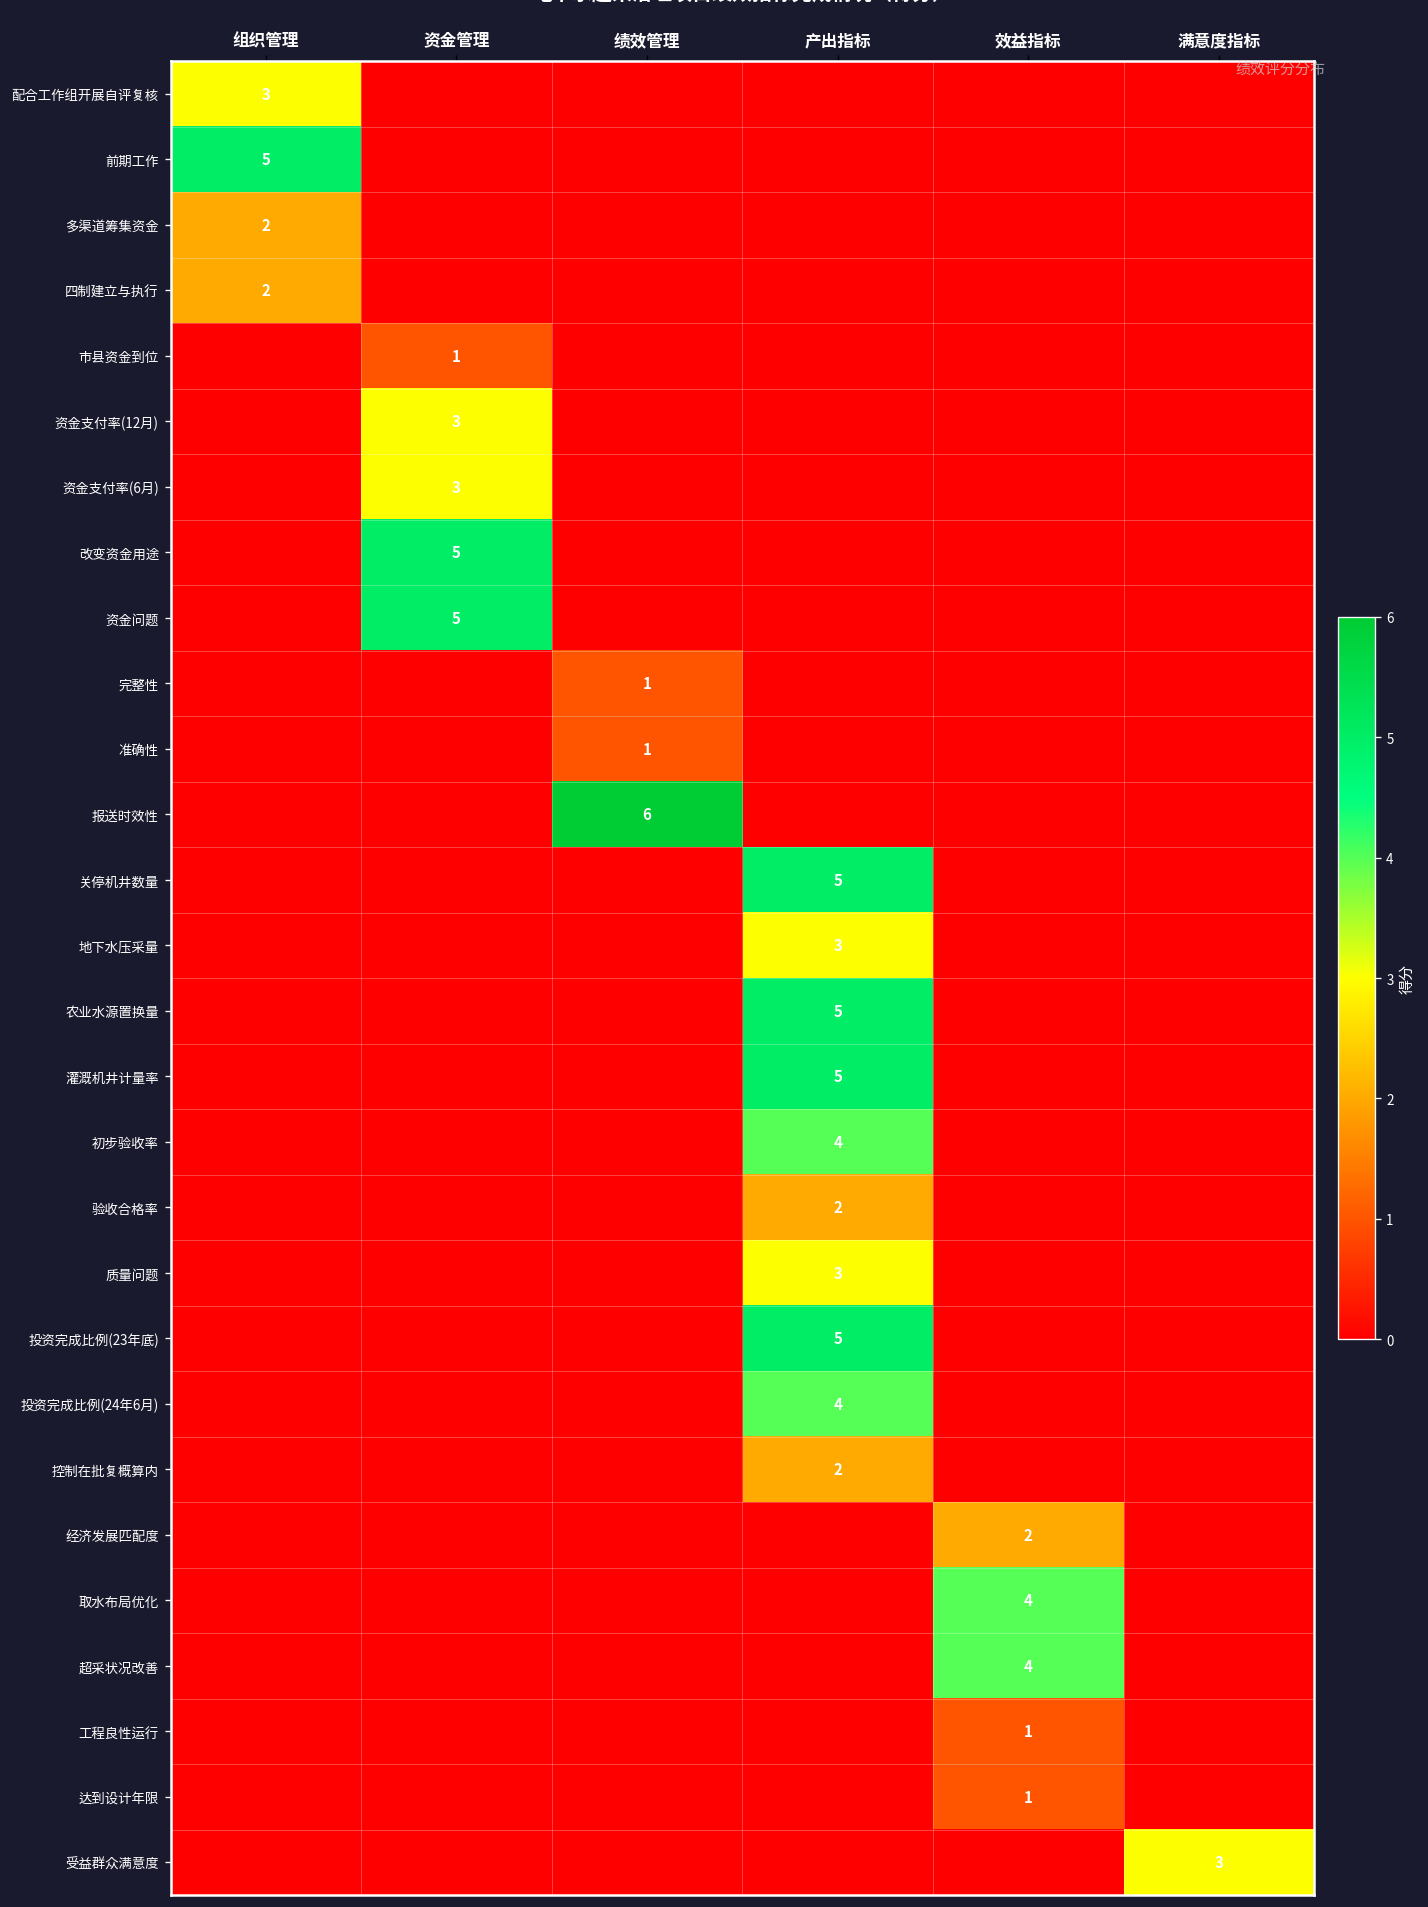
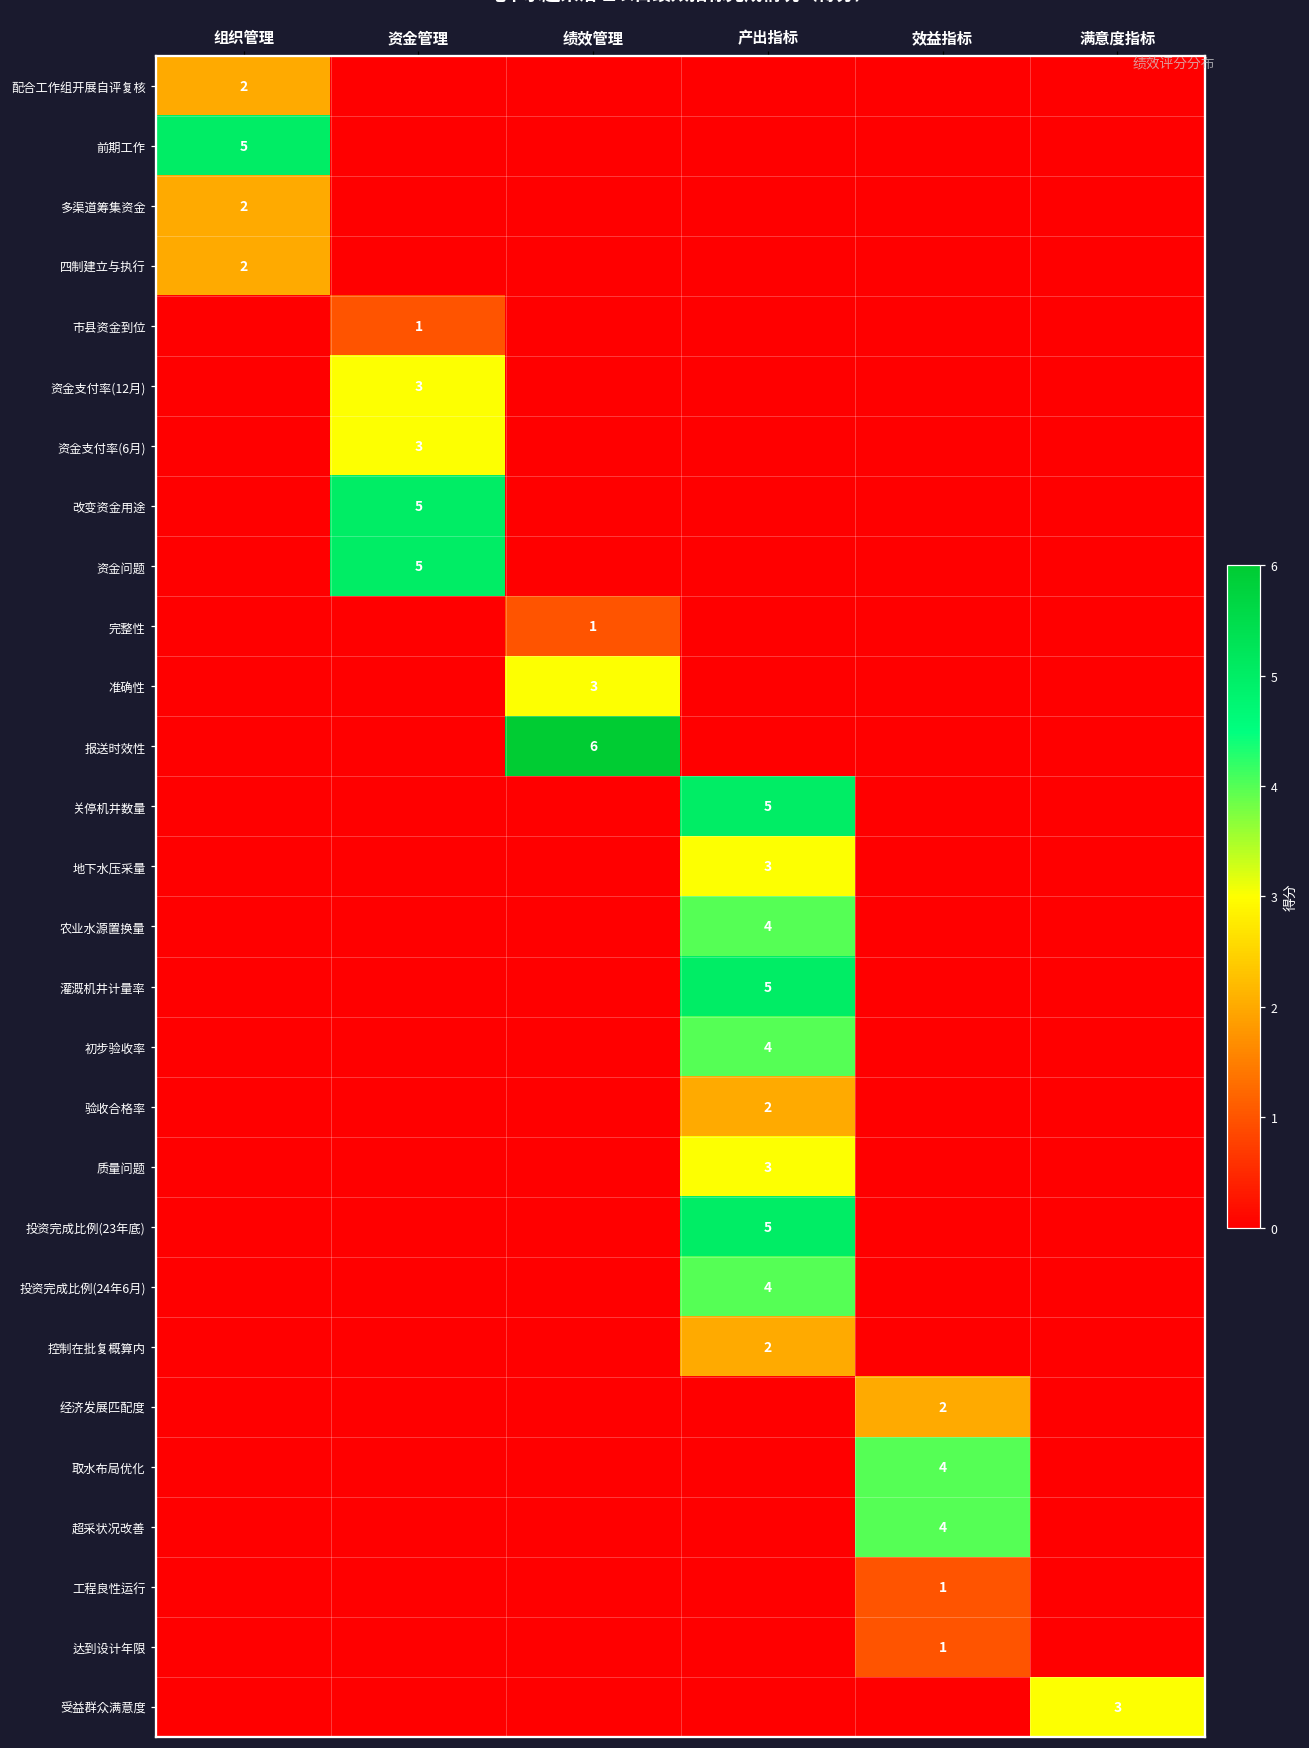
  {
    "配合工作组开展自评复核": {
-     "组织管理": 3
+     "组织管理": 2
    },
    "前期工作": {
      "组织管理": 5
    },
    "多渠道筹集资金": {
      "组织管理": 2
    },
    "四制建立与执行": {
      "组织管理": 2
    },
    "市县资金到位": {
      "资金管理": 1
    },
    "资金支付率(12月)": {
      "资金管理": 3
    },
    "资金支付率(6月)": {
      "资金管理": 3
    },
    "改变资金用途": {
      "资金管理": 5
    },
    "资金问题": {
      "资金管理": 5
    },
    "完整性": {
      "绩效管理": 1
    },
    "准确性": {
-     "绩效管理": 1
+     "绩效管理": 3
    },
    "报送时效性": {
      "绩效管理": 6
    },
    "关停机井数量": {
      "产出指标": 5
    },
    "地下水压采量": {
      "产出指标": 3
    },
    "农业水源置换量": {
-     "产出指标": 5
+     "产出指标": 4
    },
    "灌溉机井计量率": {
      "产出指标": 5
    },
    "初步验收率": {
      "产出指标": 4
    },
    "验收合格率": {
      "产出指标": 2
    },
    "质量问题": {
      "产出指标": 3
    },
    "投资完成比例(23年底)": {
      "产出指标": 5
    },
    "投资完成比例(24年6月)": {
      "产出指标": 4
    },
    "控制在批复概算内": {
      "产出指标": 2
    },
    "经济发展匹配度": {
      "效益指标": 2
    },
    "取水布局优化": {
      "效益指标": 4
    },
    "超采状况改善": {
      "效益指标": 4
    },
    "工程良性运行": {
      "效益指标": 1
    },
    "达到设计年限": {
      "效益指标": 1
    },
    "受益群众满意度": {
      "满意度指标": 3
    }
  }
